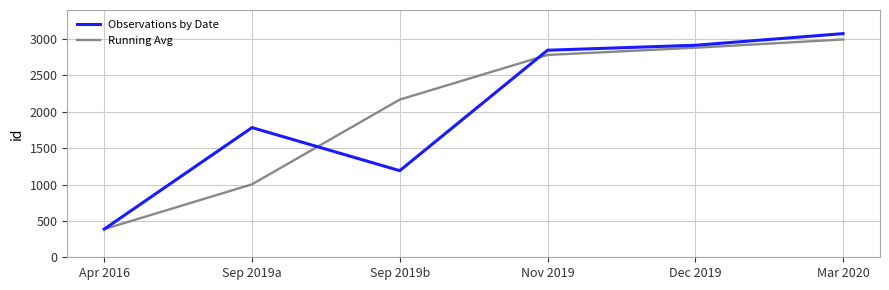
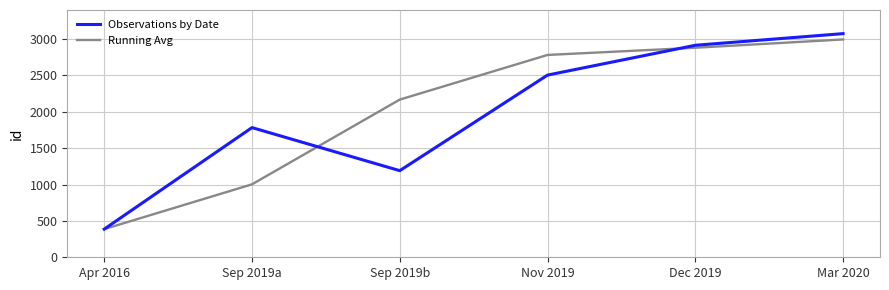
  {
    "Observations by Date": {
      "Sep 2019a": 1800,
      "Sep 2019b": 1200,
-     "Nov 2019": 2800,
+     "Nov 2019": 2500,
      "Mar 2020": 3100
    },
    "Running Avg": {
      "Sep 2019a": 1000,
      "Sep 2019b": 2200,
      "Nov 2019": 2800,
      "Mar 2020": 3000
    }
  }
